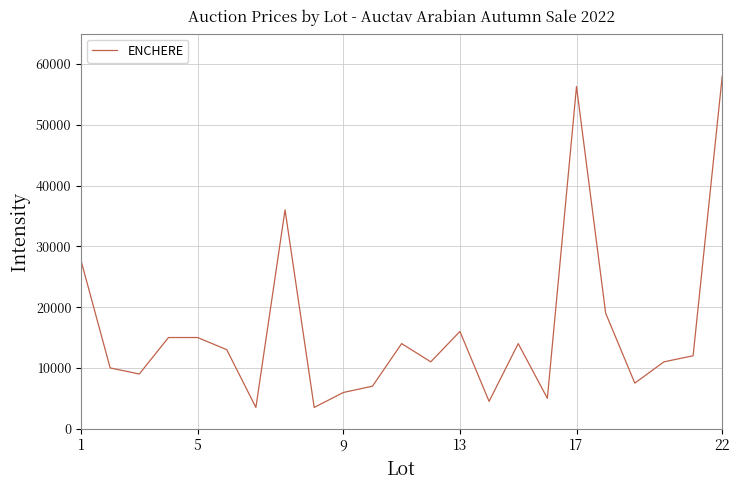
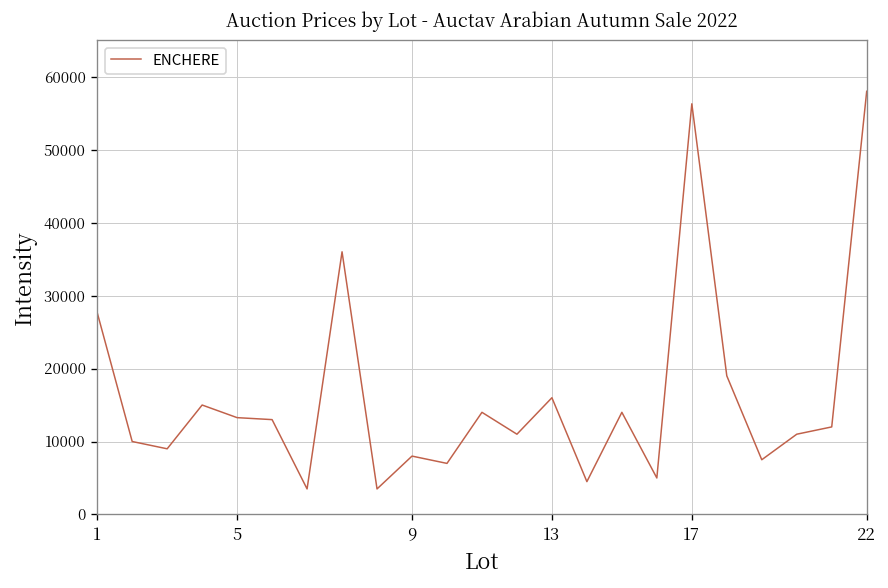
  {
    "1": 28000,
-   "5": 15000,
-   "9": 6000,
+   "5": 13000,
+   "9": 8000,
    "13": 16000,
    "17": 56000,
    "22": 58000
  }
